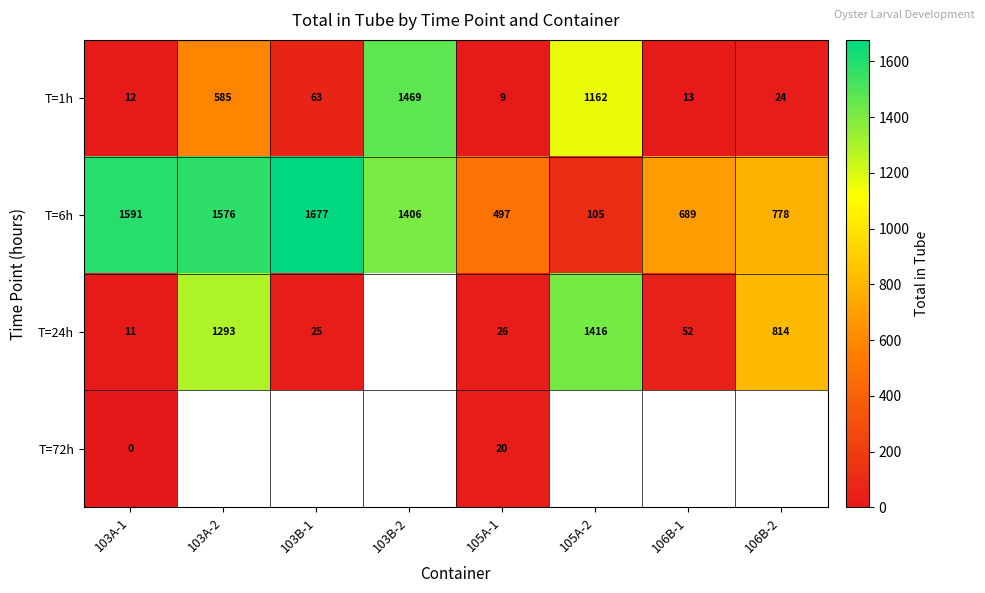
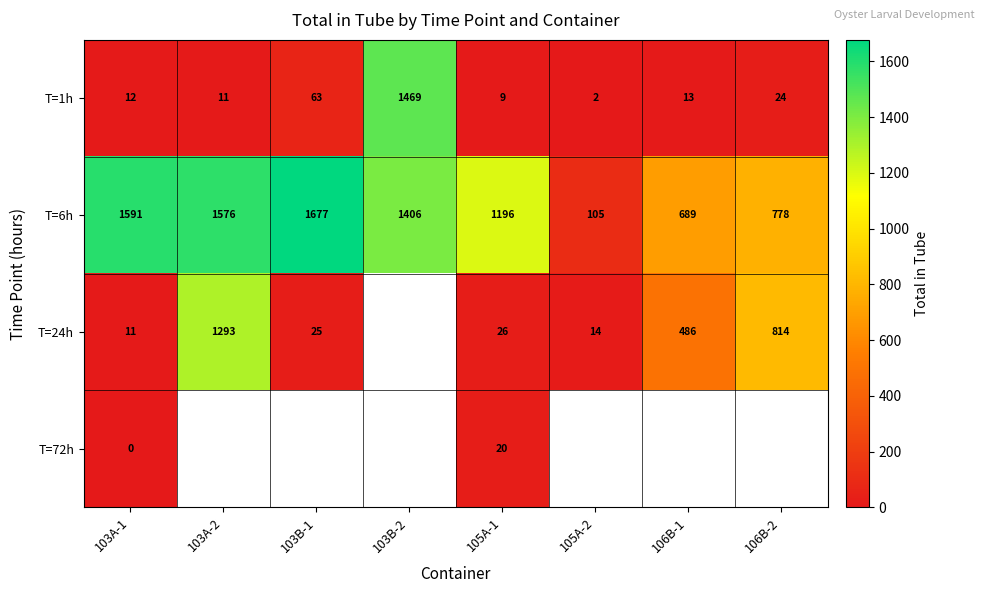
  {
    "T=1h": {
      "103A-1": 12,
-     "103A-2": 585,
+     "103A-2": 11,
      "103B-1": 63,
      "103B-2": 1469,
      "105A-1": 9,
-     "105A-2": 1162,
+     "105A-2": 2,
      "106B-1": 13,
      "106B-2": 24
    },
    "T=6h": {
      "103A-1": 1591,
      "103A-2": 1576,
      "103B-1": 1677,
      "103B-2": 1406,
-     "105A-1": 497,
+     "105A-1": 1196,
      "105A-2": 105,
      "106B-1": 689,
      "106B-2": 778
    },
    "T=24h": {
      "103A-1": 11,
      "103A-2": 1293,
      "103B-1": 25,
      "105A-1": 26,
-     "105A-2": 1416,
-     "106B-1": 52,
+     "105A-2": 14,
+     "106B-1": 486,
      "106B-2": 814
    },
    "T=72h": {
      "103A-1": 0,
      "105A-1": 20
    }
  }
